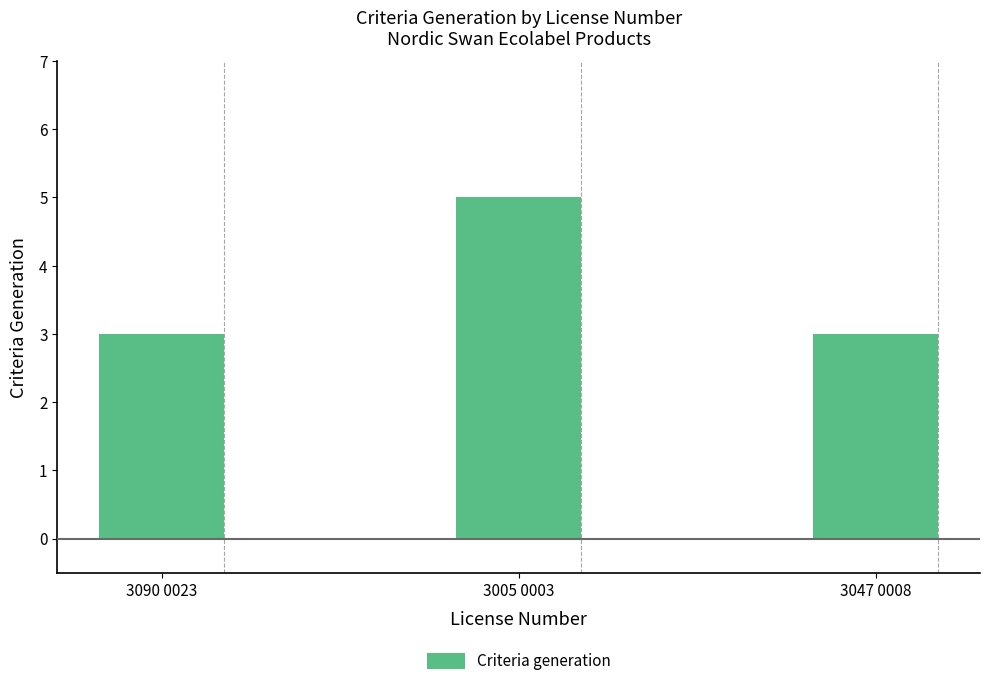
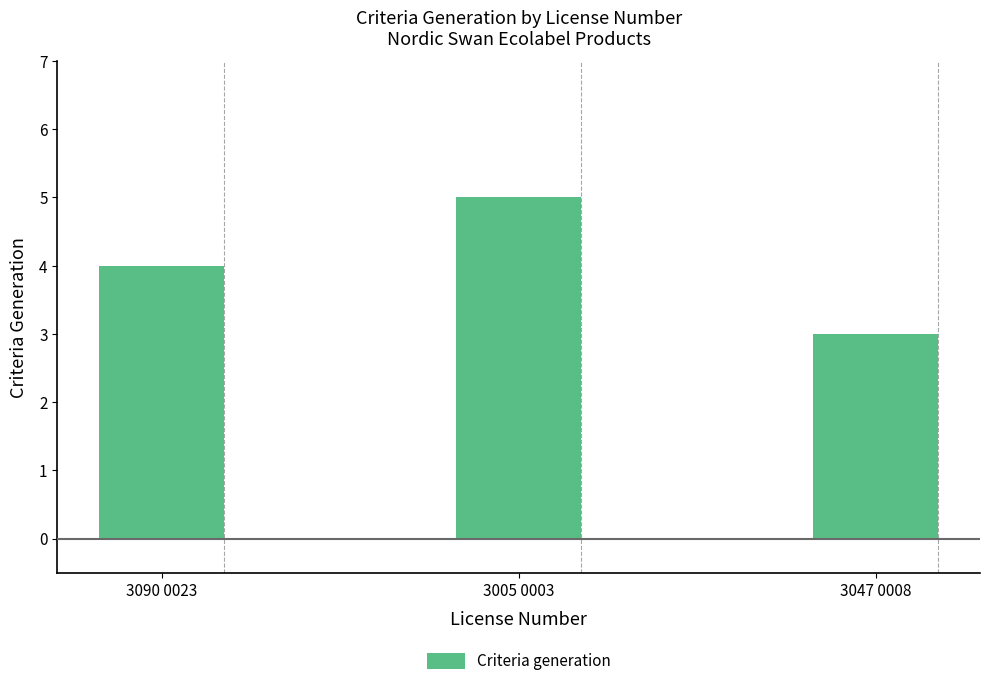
  {
-   "3090 0023": 3,
+   "3090 0023": 4,
    "3005 0003": 5,
    "3047 0008": 3
  }
